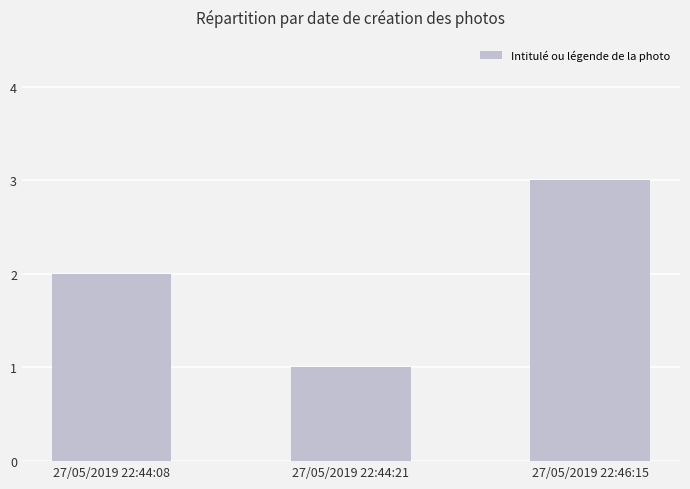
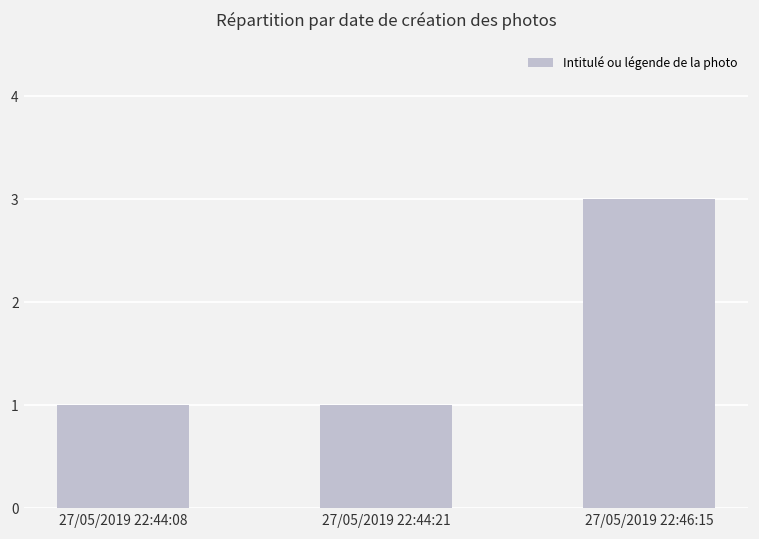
  {
-   "27/05/2019 22:44:08": 2,
+   "27/05/2019 22:44:08": 1,
    "27/05/2019 22:44:21": 1,
    "27/05/2019 22:46:15": 3
  }
